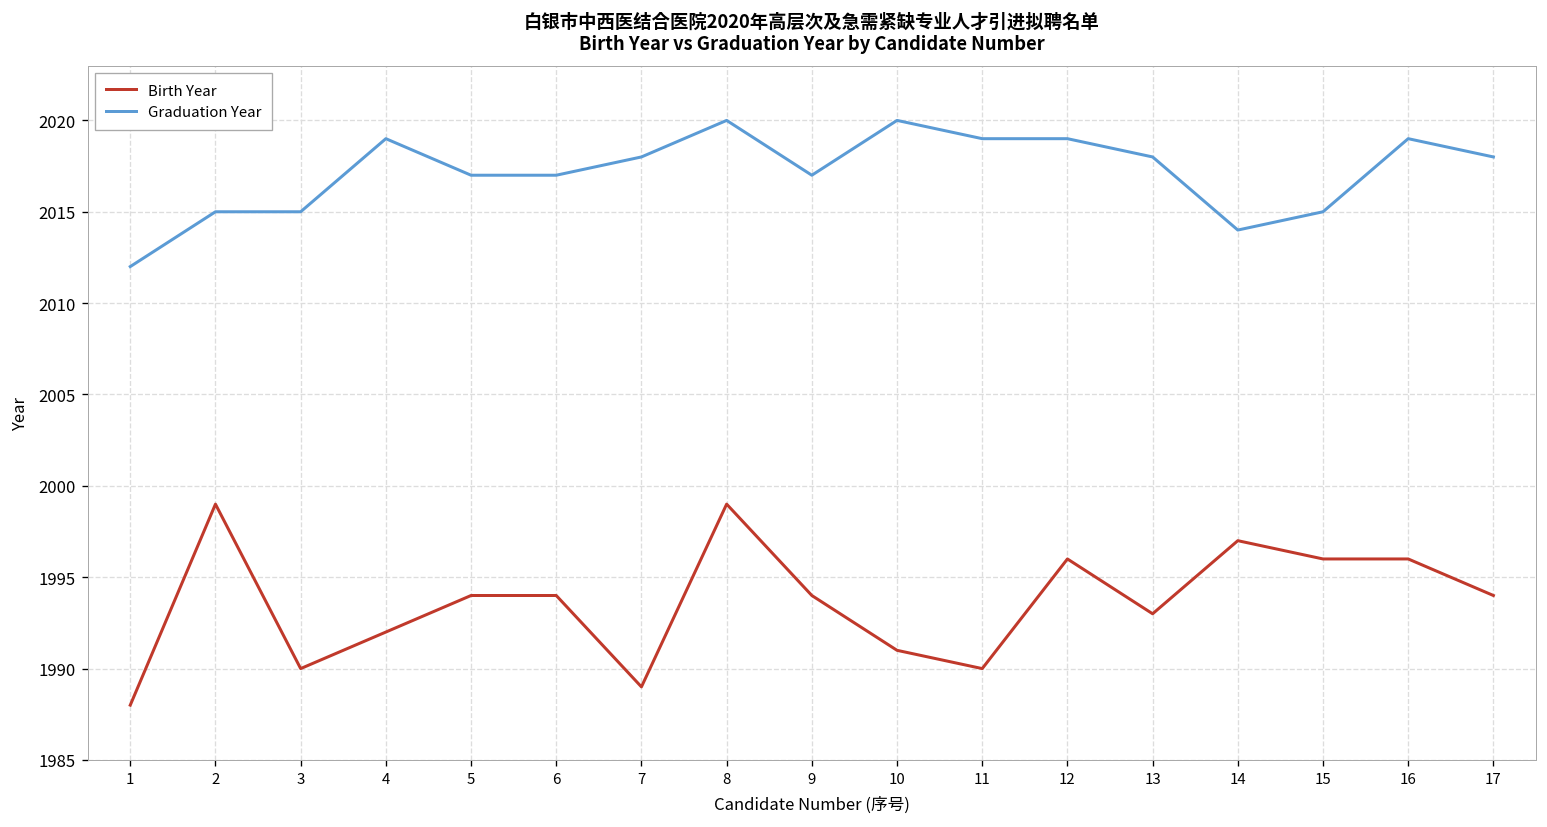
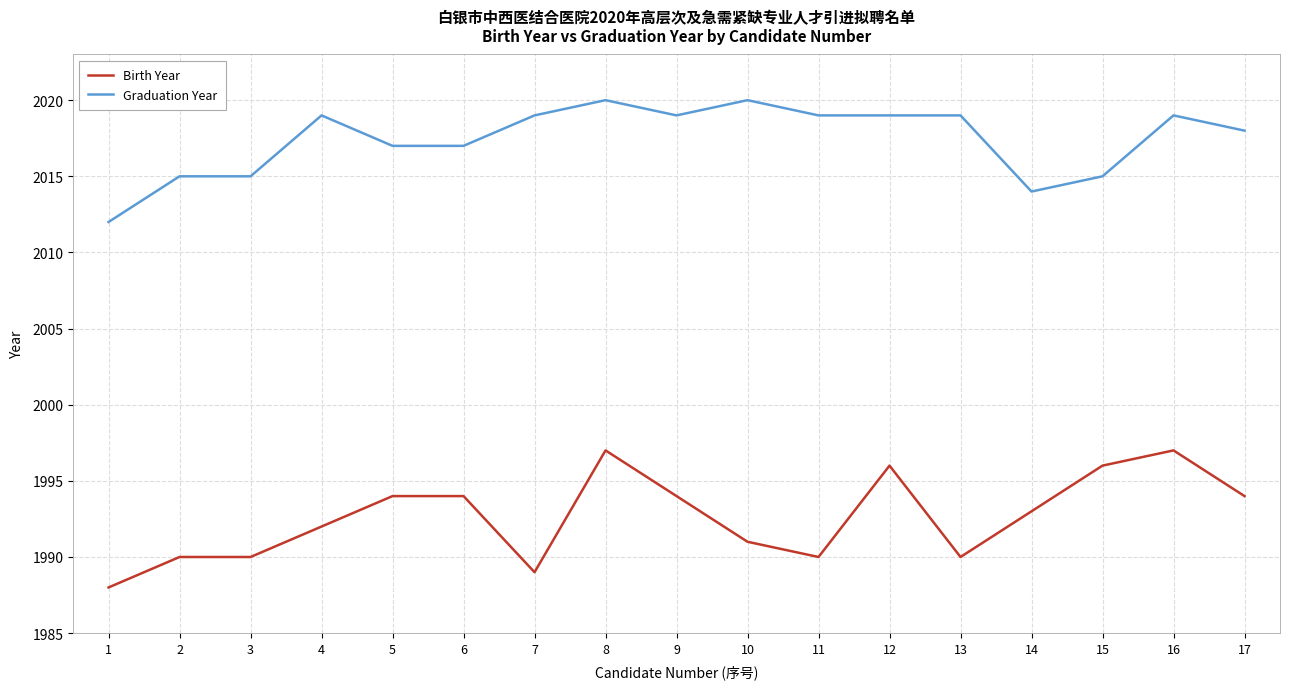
  {
    "Birth Year": {
      "1": 1988,
-     "2": 1999,
+     "2": 1990,
      "3": 1990,
      "4": 1992,
      "5": 1994,
      "6": 1994,
      "7": 1989,
-     "8": 1999,
+     "8": 1997,
      "9": 1994,
      "10": 1991,
      "11": 1990,
      "12": 1996,
-     "13": 1993,
-     "14": 1997,
+     "13": 1990,
+     "14": 1993,
      "15": 1996,
-     "16": 1996,
+     "16": 1997,
      "17": 1994
    },
    "Graduation Year": {
      "1": 2012,
      "2": 2015,
      "3": 2015,
      "4": 2019,
      "5": 2017,
      "6": 2017,
-     "7": 2018,
+     "7": 2019,
      "8": 2020,
-     "9": 2017,
+     "9": 2019,
      "10": 2020,
      "11": 2019,
      "12": 2019,
-     "13": 2018,
+     "13": 2019,
      "14": 2014,
      "15": 2015,
      "16": 2019,
      "17": 2018
    }
  }
